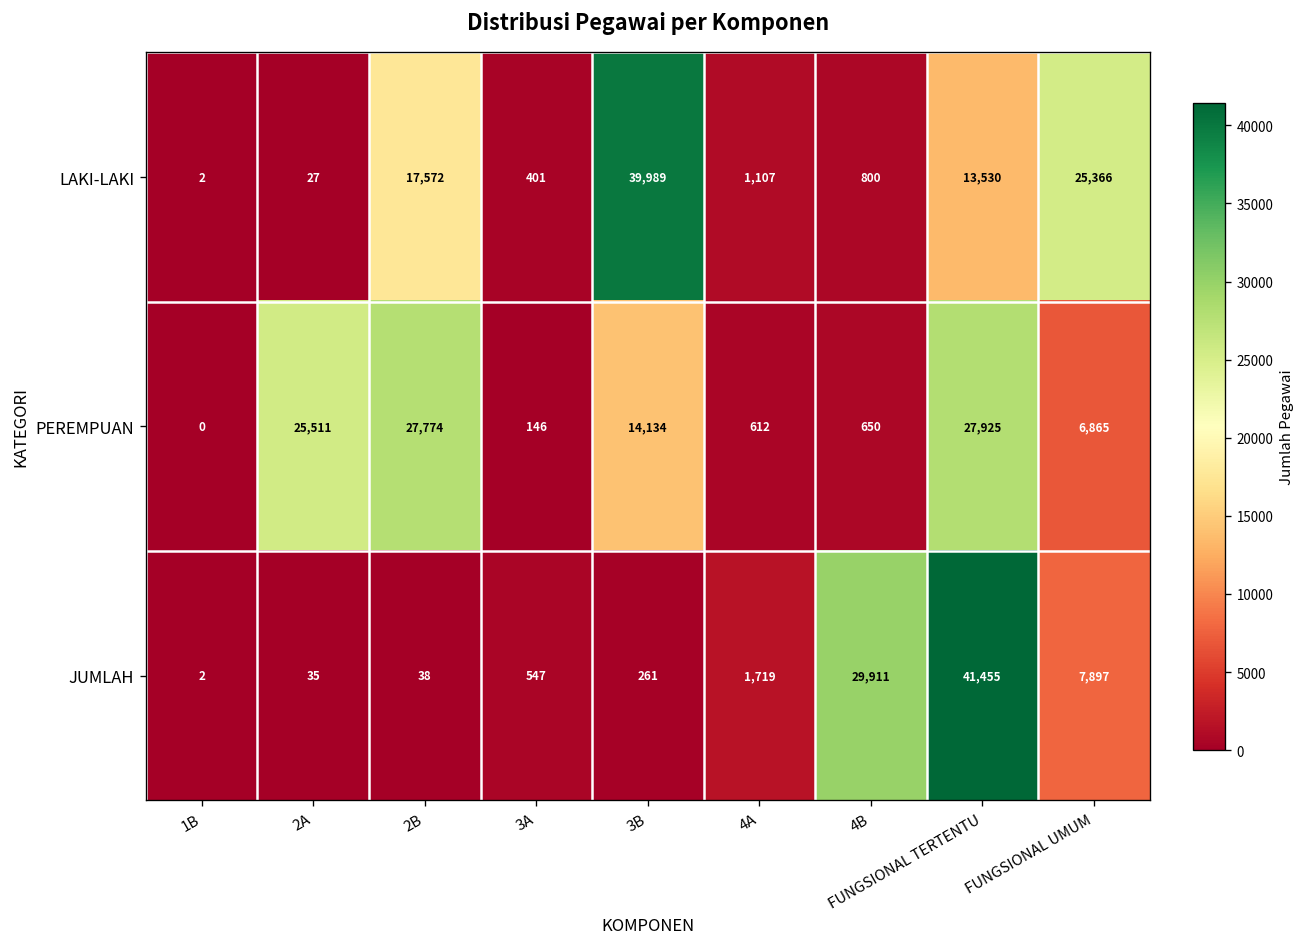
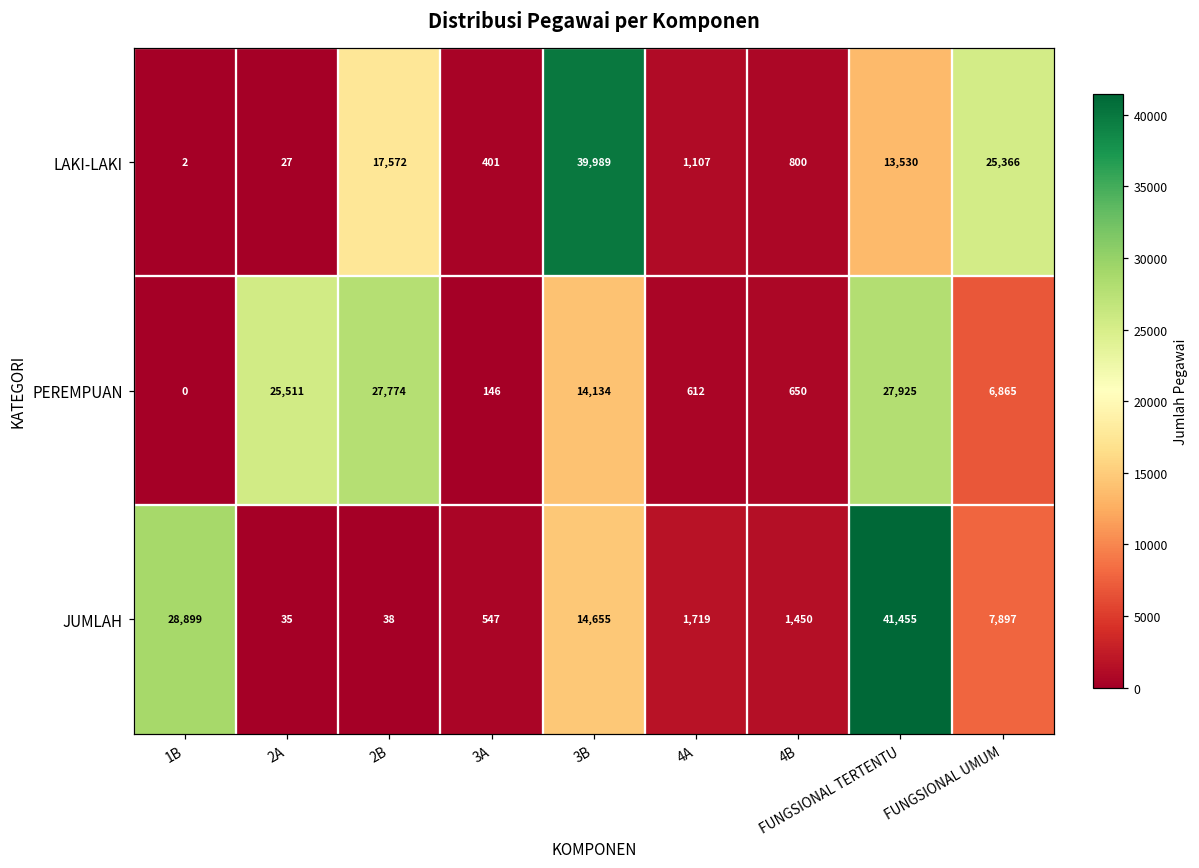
  {
    "LAKI-LAKI": {
      "1B": "2",
      "2A": "27",
      "2B": "17,572",
      "3A": "401",
      "3B": "39,989",
      "4A": "1,107",
      "4B": "800",
      "FUNGSIONAL TERTENTU": "13,530",
      "FUNGSIONAL UMUM": "25,366"
    },
    "PEREMPUAN": {
      "1B": "0",
      "2A": "25,511",
      "2B": "27,774",
      "3A": "146",
      "3B": "14,134",
      "4A": "612",
      "4B": "650",
      "FUNGSIONAL TERTENTU": "27,925",
      "FUNGSIONAL UMUM": "6,865"
    },
    "JUMLAH": {
-     "1B": "2",
+     "1B": "28,899",
      "2A": "35",
      "2B": "38",
      "3A": "547",
-     "3B": "261",
+     "3B": "14,655",
      "4A": "1,719",
-     "4B": "29,911",
+     "4B": "1,450",
      "FUNGSIONAL TERTENTU": "41,455",
      "FUNGSIONAL UMUM": "7,897"
    }
  }
